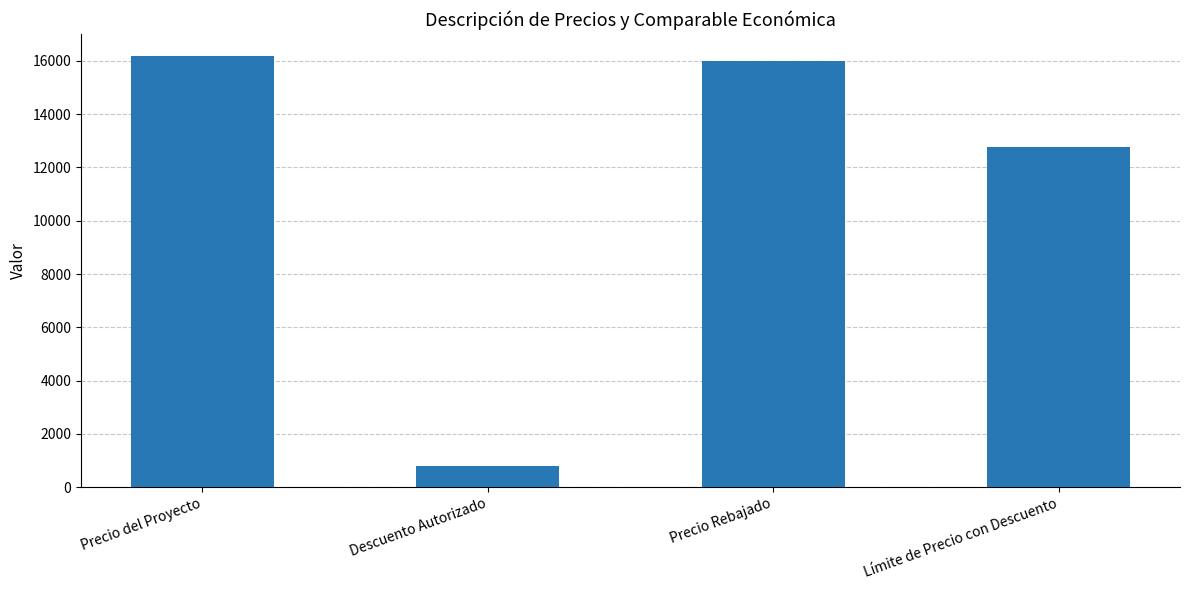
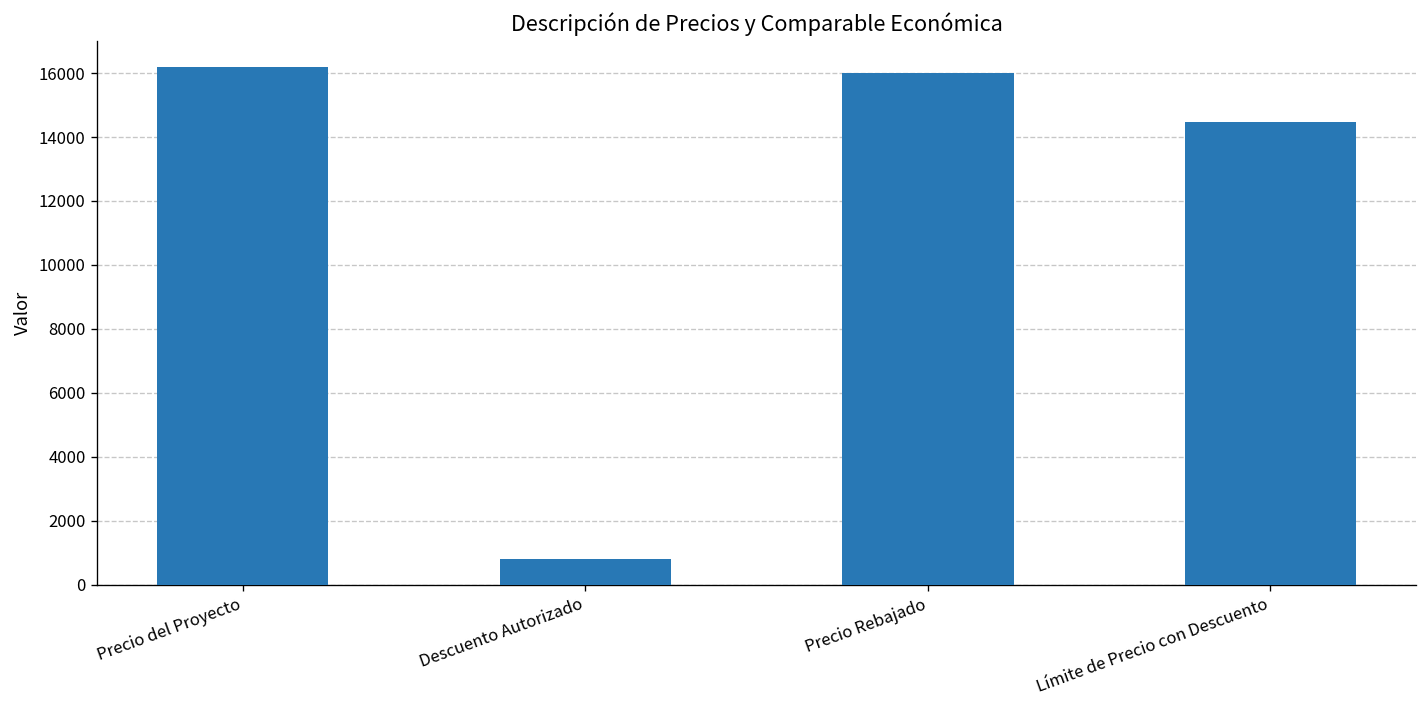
  {
    "Precio del Proyecto": 16200,
    "Descuento Autorizado": 800,
    "Precio Rebajado": 16000,
-   "Límite de Precio con Descuento": 12800
+   "Límite de Precio con Descuento": 14500
  }
